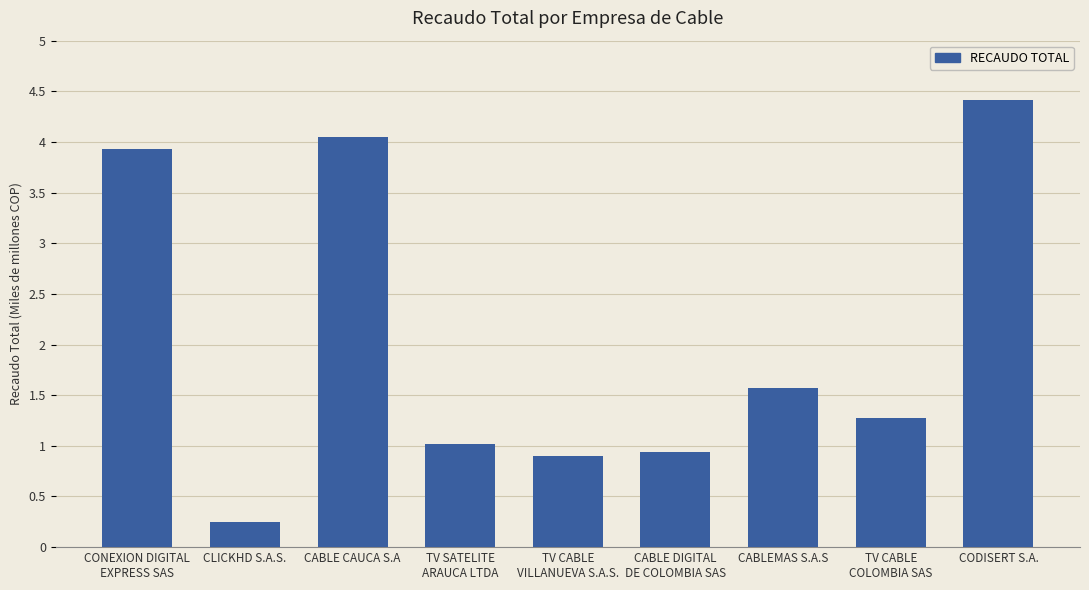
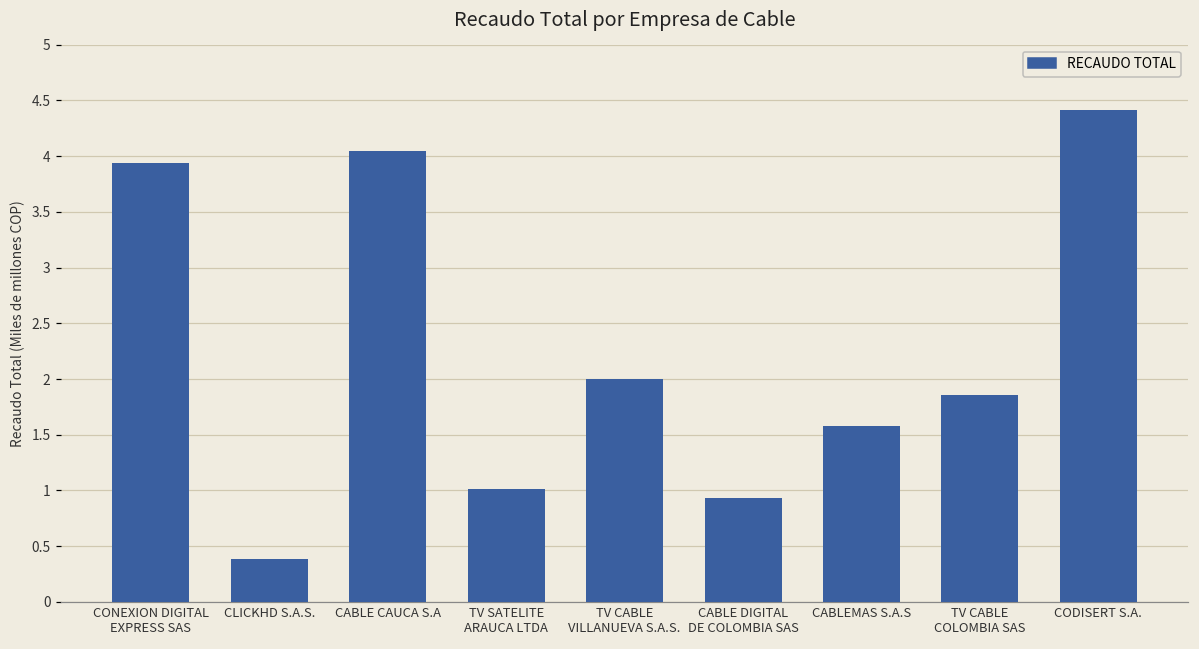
  {
    "CONEXION DIGITAL EXPRESS SAS": 3.93,
-   "CLICKHD S.A.S.": 0.25,
+   "CLICKHD S.A.S.": 0.39,
    "CABLE CAUCA S.A": 4.05,
    "TV SATELITE ARAUCA LTDA": 1.02,
-   "TV CABLE VILLANUEVA S.A.S.": 0.90,
+   "TV CABLE VILLANUEVA S.A.S.": 2.00,
    "CABLE DIGITAL DE COLOMBIA SAS": 0.93,
    "CABLEMAS S.A.S": 1.57,
-   "TV CABLE COLOMBIA SAS": 1.28,
+   "TV CABLE COLOMBIA SAS": 1.85,
    "CODISERT S.A.": 4.41
  }
